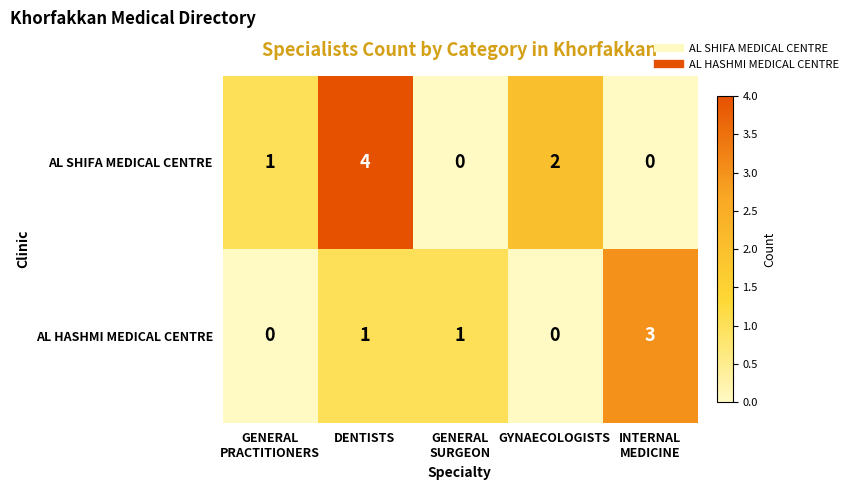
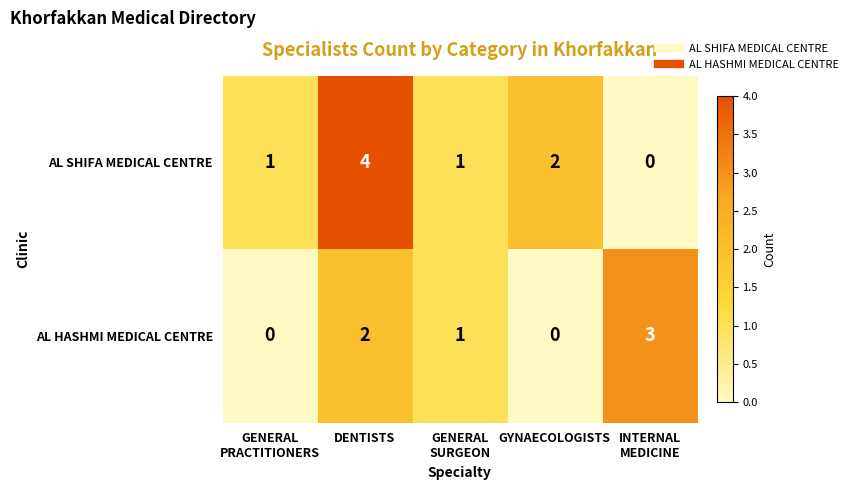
  {
    "AL SHIFA MEDICAL CENTRE": {
      "GENERAL PRACTITIONERS": 1,
      "DENTISTS": 4,
-     "GENERAL SURGEON": 0,
+     "GENERAL SURGEON": 1,
      "GYNAECOLOGISTS": 2,
      "INTERNAL MEDICINE": 0
    },
    "AL HASHMI MEDICAL CENTRE": {
      "GENERAL PRACTITIONERS": 0,
-     "DENTISTS": 1,
+     "DENTISTS": 2,
      "GENERAL SURGEON": 1,
      "GYNAECOLOGISTS": 0,
      "INTERNAL MEDICINE": 3
    }
  }
